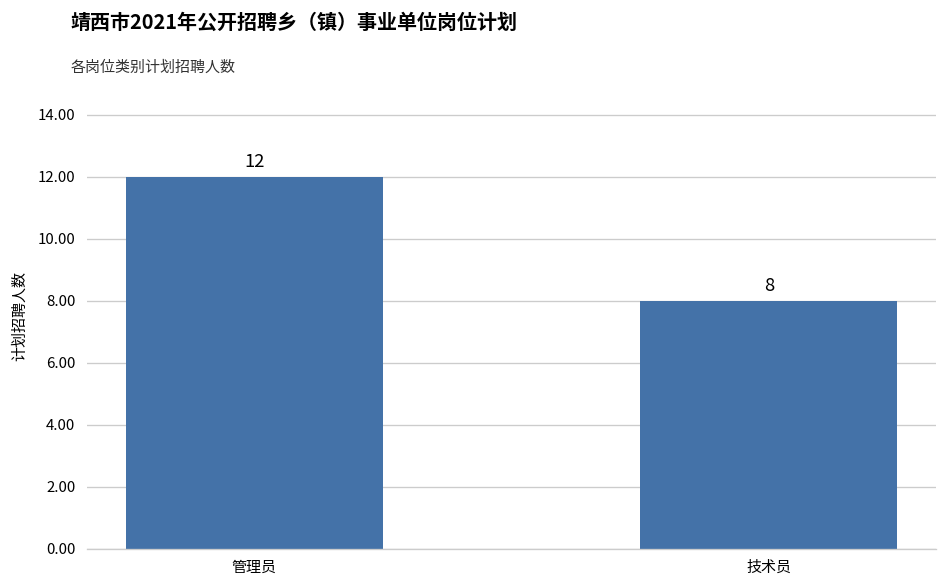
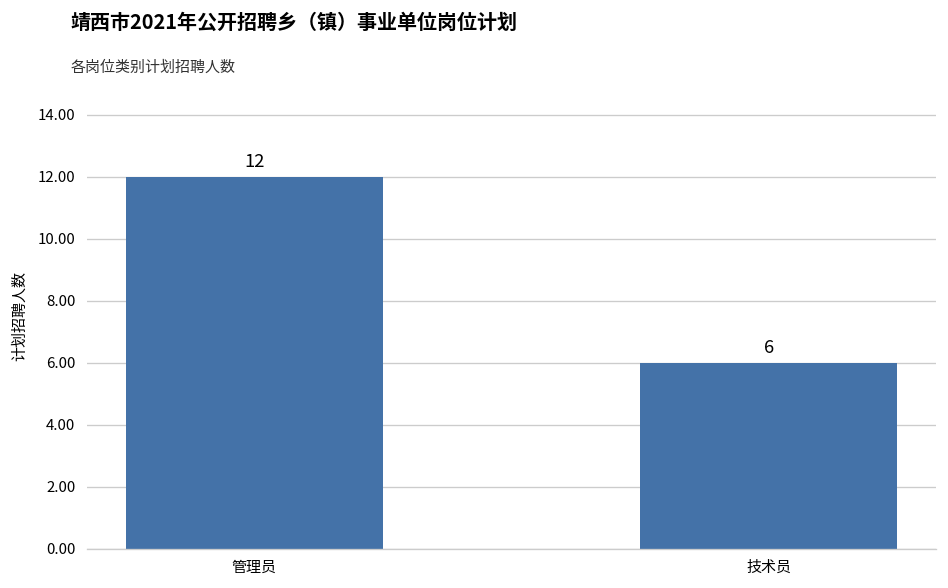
  {
    "管理员": 12,
-   "技术员": 8
+   "技术员": 6
  }
